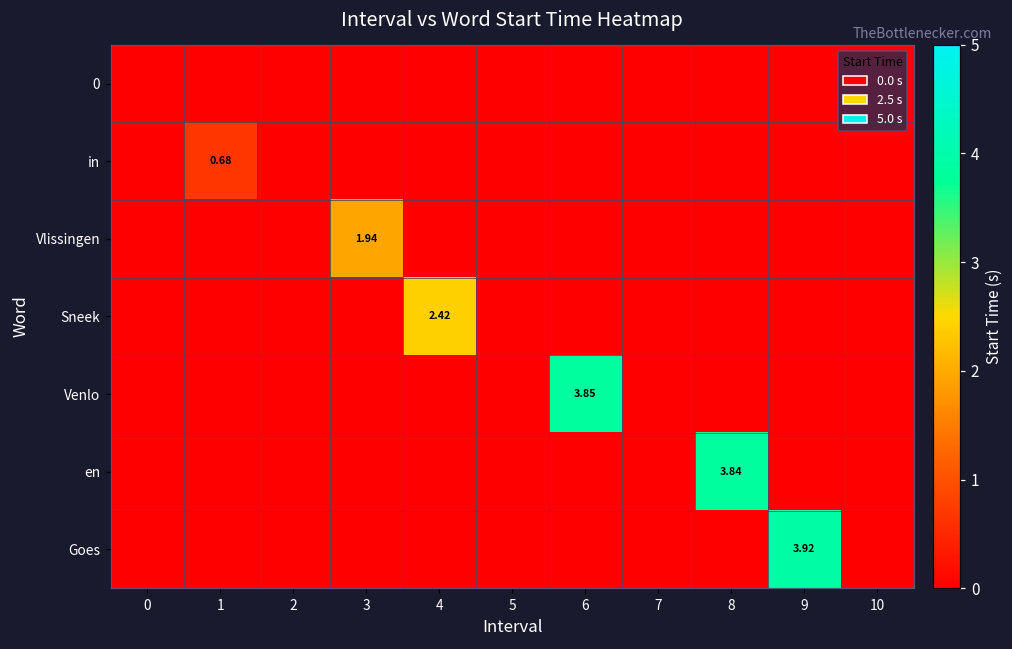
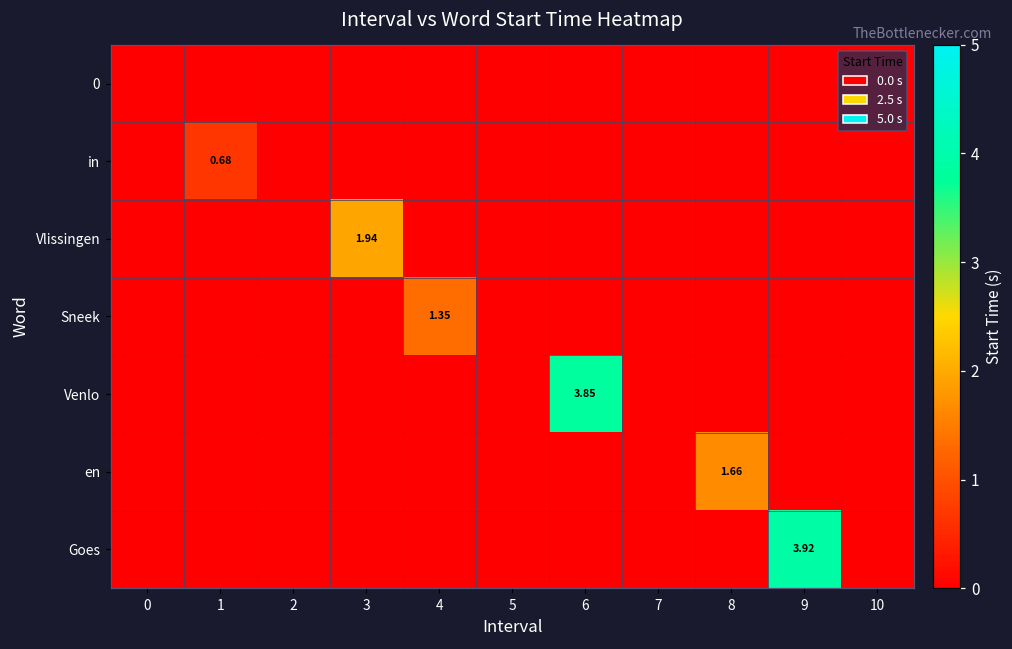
  {
    "in": {
      "1": 0.68
    },
    "Vlissingen": {
      "3": 1.94
    },
    "Sneek": {
-     "4": 2.42
+     "4": 1.35
    },
    "Venlo": {
      "6": 3.85
    },
    "en": {
-     "8": 3.84
+     "8": 1.66
    },
    "Goes": {
      "9": 3.92
    }
  }
